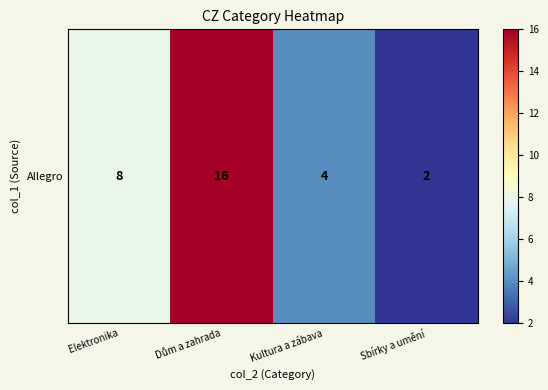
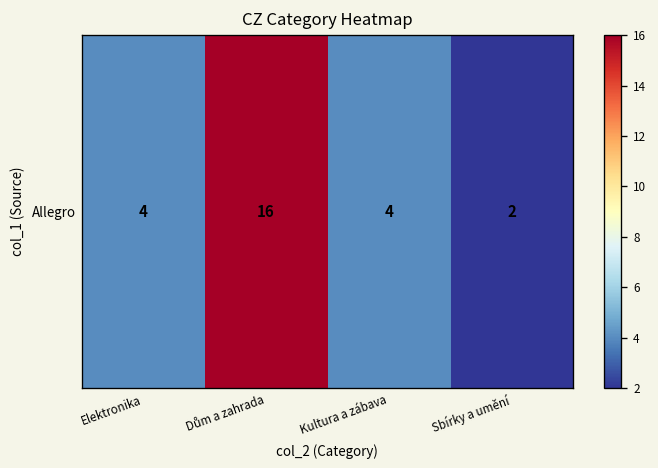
  {
    "Allegro": {
-     "Elektronika": 8,
+     "Elektronika": 4,
      "Dům a zahrada": 16,
      "Kultura a zábava": 4,
      "Sbírky a umění": 2
    }
  }
